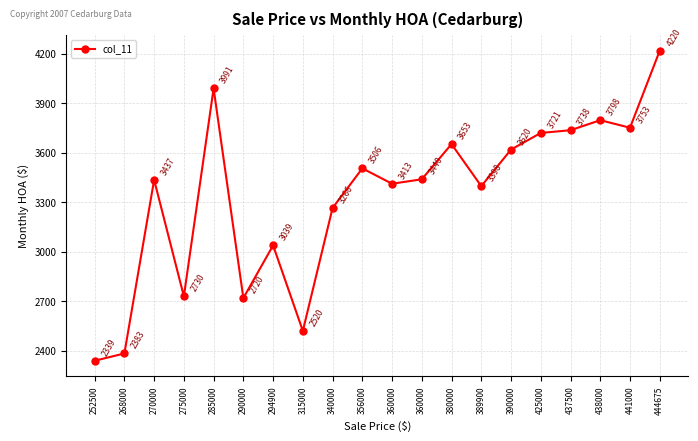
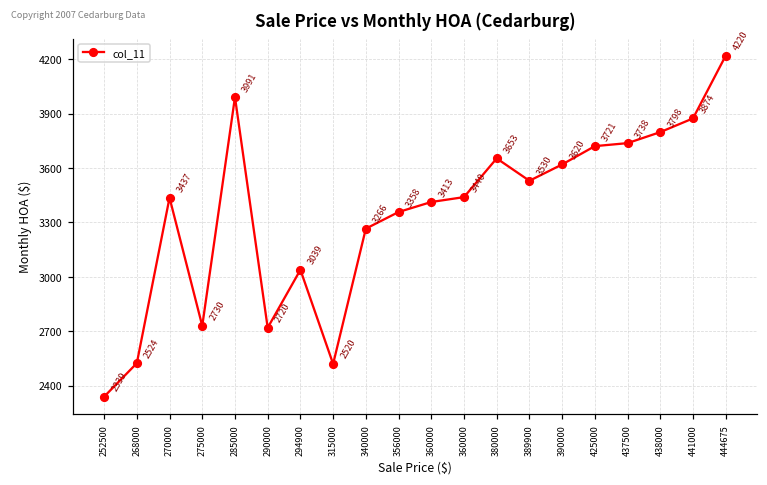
  {
    "252500": 2339,
-   "268000": 2383,
+   "268000": 2524,
    "270000": 3437,
    "275000": 2730,
    "285000": 3991,
    "290000": 2720,
    "294900": 3039,
    "315000": 2520,
    "340000": 3266,
-   "356000": 3506,
+   "356000": 3358,
    "380000": 3653,
-   "389900": 3398,
+   "389900": 3530,
    "390000": 3620,
    "425000": 3721,
    "437500": 3738,
    "438000": 3798,
-   "441000": 3753,
+   "441000": 3874,
    "444675": 4220
  }
